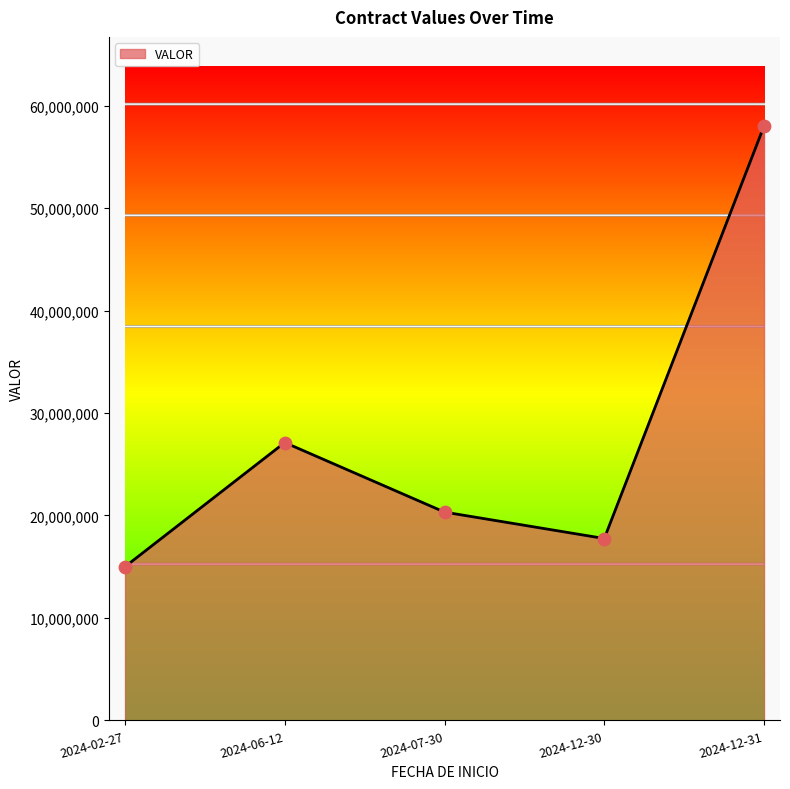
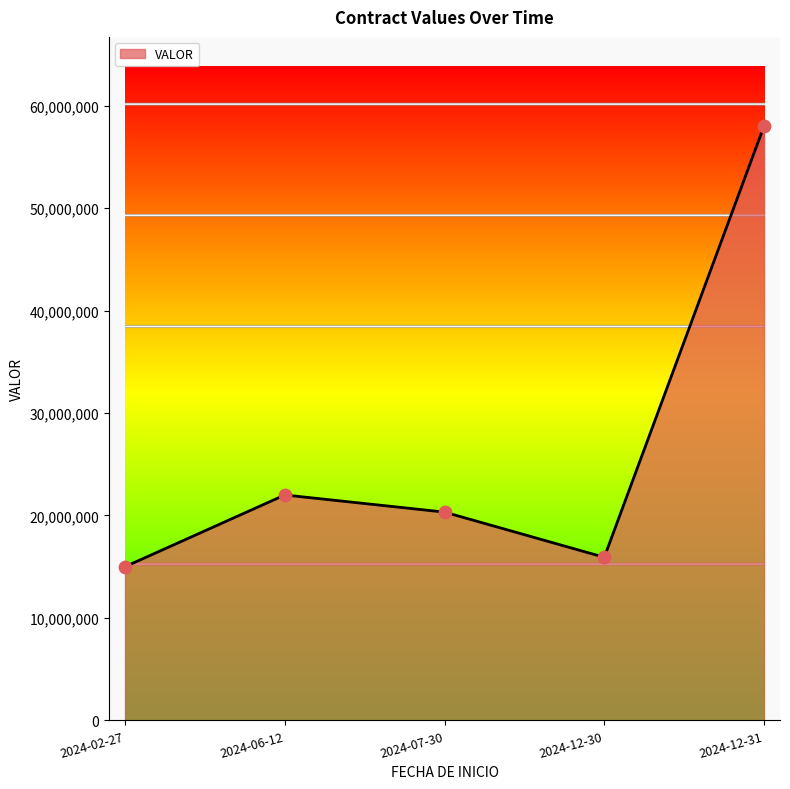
  {
    "2024-02-27": "15,000,000",
-   "2024-06-12": "27,100,000",
+   "2024-06-12": "22,000,000",
    "2024-07-30": "20,300,000",
-   "2024-12-30": "17,800,000",
+   "2024-12-30": "15,900,000",
    "2024-12-31": "58,000,000"
  }
